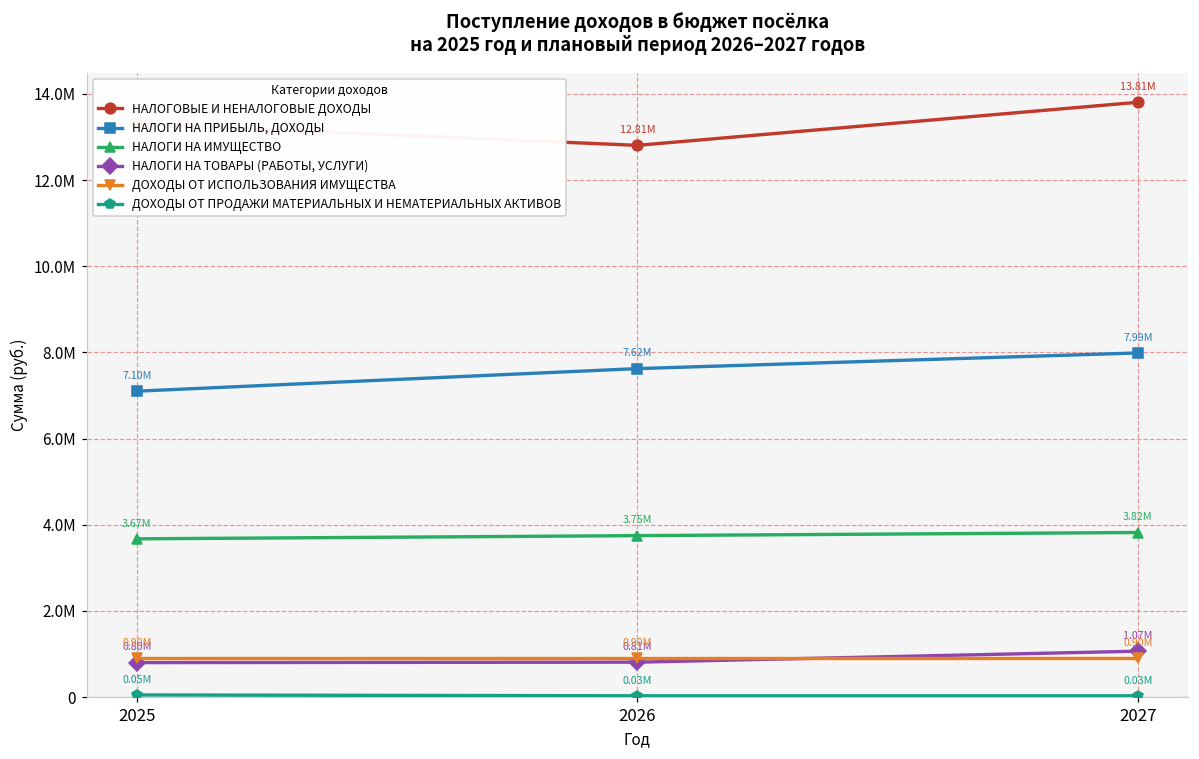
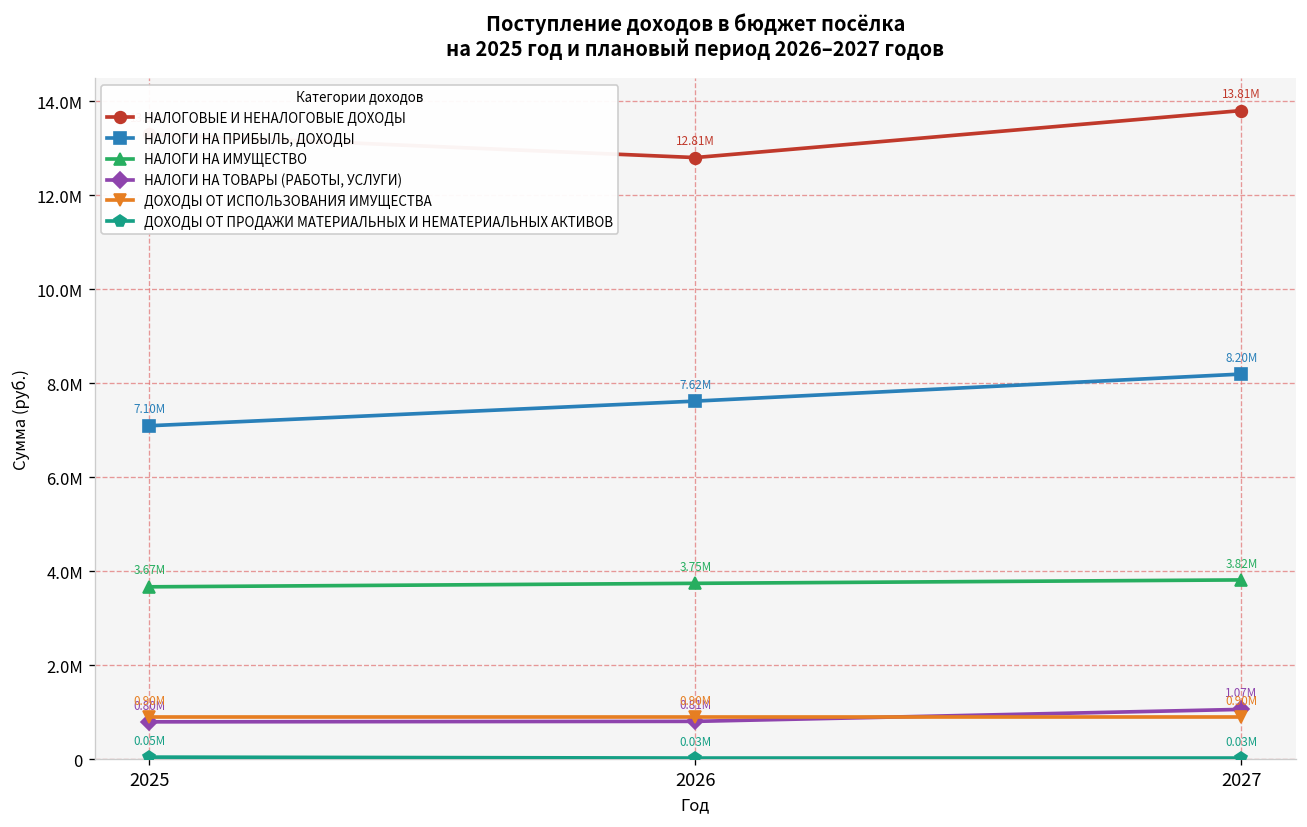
  {
    "НАЛОГИ НА ПРИБЫЛЬ, ДОХОДЫ": {
-     "2027": "7.99М"
+     "2027": "8.20М"
    },
    "НАЛОГИ НА ТОВАРЫ (РАБОТЫ, УСЛУГИ)": {
      "2025": "0.8М",
      "2026": "0.8М"
    },
    "ДОХОДЫ ОТ ИСПОЛЬЗОВАНИЯ ИМУЩЕСТВА": {
      "2027": "0.9М"
    }
  }
